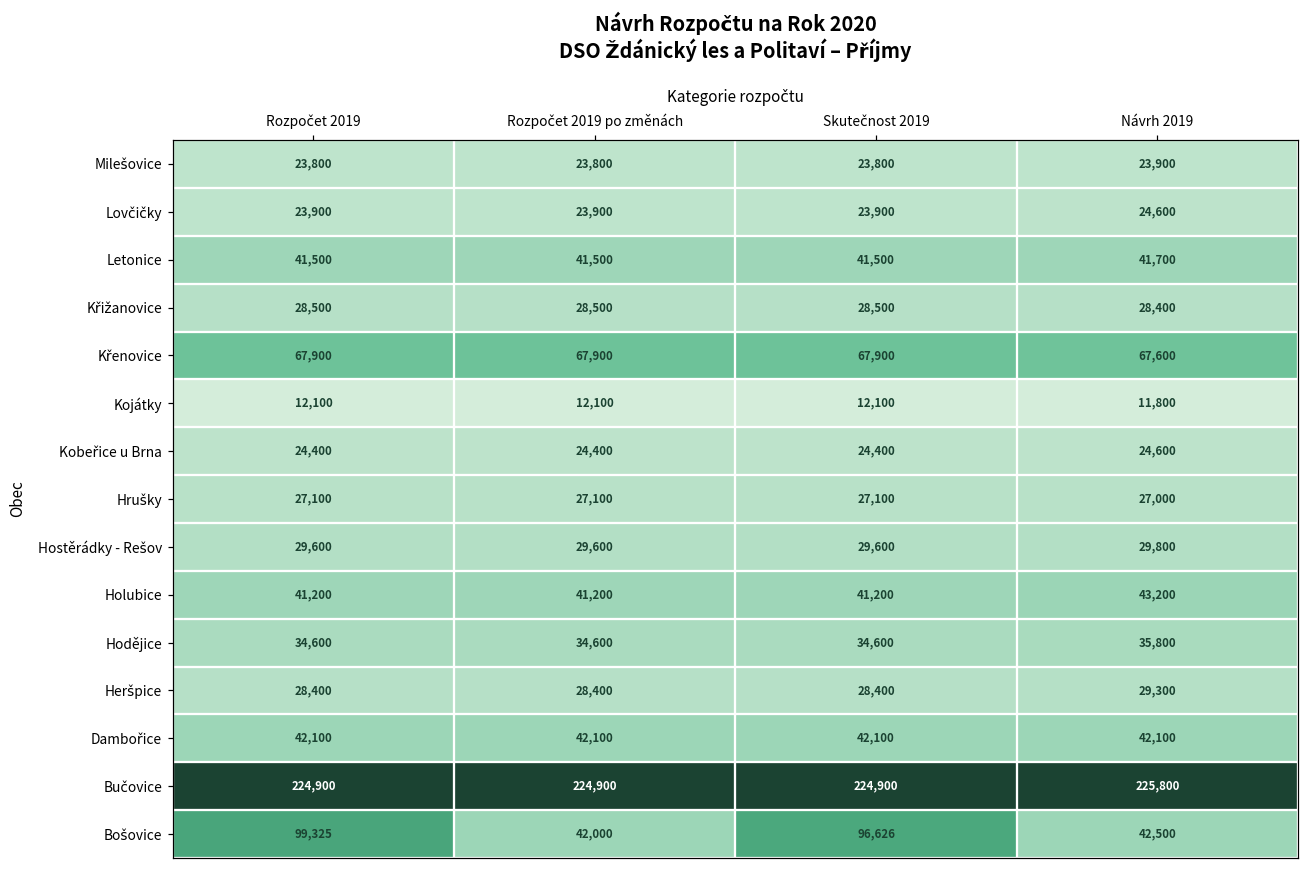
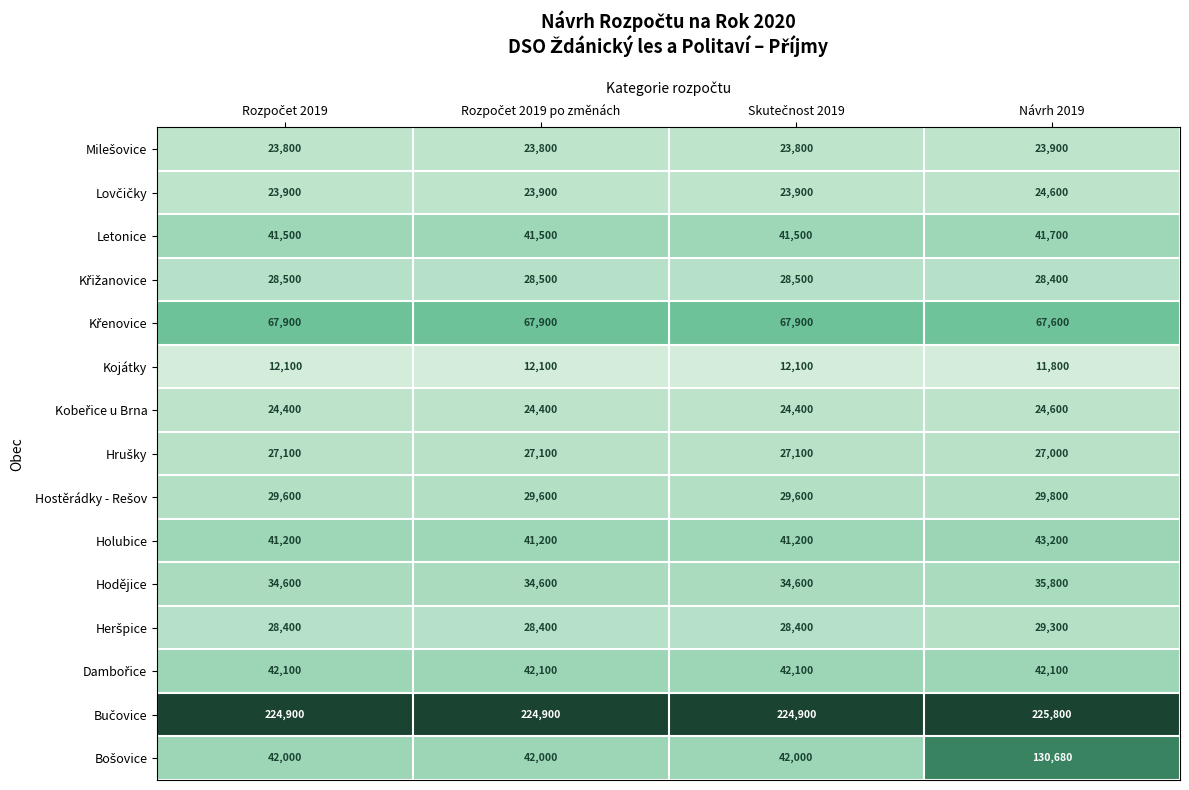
  {
    "Milešovice": {
      "Rozpočet 2019": "23,800",
      "Rozpočet 2019 po změnách": "23,800",
      "Skutečnost 2019": "23,800",
      "Návrh 2019": "23,900"
    },
    "Lovčičky": {
      "Rozpočet 2019": "23,900",
      "Rozpočet 2019 po změnách": "23,900",
      "Skutečnost 2019": "23,900",
      "Návrh 2019": "24,600"
    },
    "Letonice": {
      "Rozpočet 2019": "41,500",
      "Rozpočet 2019 po změnách": "41,500",
      "Skutečnost 2019": "41,500",
      "Návrh 2019": "41,700"
    },
    "Křižanovice": {
      "Rozpočet 2019": "28,500",
      "Rozpočet 2019 po změnách": "28,500",
      "Skutečnost 2019": "28,500",
      "Návrh 2019": "28,400"
    },
    "Křenovice": {
      "Rozpočet 2019": "67,900",
      "Rozpočet 2019 po změnách": "67,900",
      "Skutečnost 2019": "67,900",
      "Návrh 2019": "67,600"
    },
    "Kojátky": {
      "Rozpočet 2019": "12,100",
      "Rozpočet 2019 po změnách": "12,100",
      "Skutečnost 2019": "12,100",
      "Návrh 2019": "11,800"
    },
    "Kobeřice u Brna": {
      "Rozpočet 2019": "24,400",
      "Rozpočet 2019 po změnách": "24,400",
      "Skutečnost 2019": "24,400",
      "Návrh 2019": "24,600"
    },
    "Hrušky": {
      "Rozpočet 2019": "27,100",
      "Rozpočet 2019 po změnách": "27,100",
      "Skutečnost 2019": "27,100",
      "Návrh 2019": "27,000"
    },
    "Hostěrádky - Rešov": {
      "Rozpočet 2019": "29,600",
      "Rozpočet 2019 po změnách": "29,600",
      "Skutečnost 2019": "29,600",
      "Návrh 2019": "29,800"
    },
    "Holubice": {
      "Rozpočet 2019": "41,200",
      "Rozpočet 2019 po změnách": "41,200",
      "Skutečnost 2019": "41,200",
      "Návrh 2019": "43,200"
    },
    "Hodějice": {
      "Rozpočet 2019": "34,600",
      "Rozpočet 2019 po změnách": "34,600",
      "Skutečnost 2019": "34,600",
      "Návrh 2019": "35,800"
    },
    "Heršpice": {
      "Rozpočet 2019": "28,400",
      "Rozpočet 2019 po změnách": "28,400",
      "Skutečnost 2019": "28,400",
      "Návrh 2019": "29,300"
    },
    "Dambořice": {
      "Rozpočet 2019": "42,100",
      "Rozpočet 2019 po změnách": "42,100",
      "Skutečnost 2019": "42,100",
      "Návrh 2019": "42,100"
    },
    "Bučovice": {
      "Rozpočet 2019": "224,900",
      "Rozpočet 2019 po změnách": "224,900",
      "Skutečnost 2019": "224,900",
      "Návrh 2019": "225,800"
    },
    "Bošovice": {
-     "Rozpočet 2019": "99,325",
+     "Rozpočet 2019": "42,000",
      "Rozpočet 2019 po změnách": "42,000",
-     "Skutečnost 2019": "96,626",
-     "Návrh 2019": "42,500"
+     "Skutečnost 2019": "42,000",
+     "Návrh 2019": "130,680"
    }
  }
